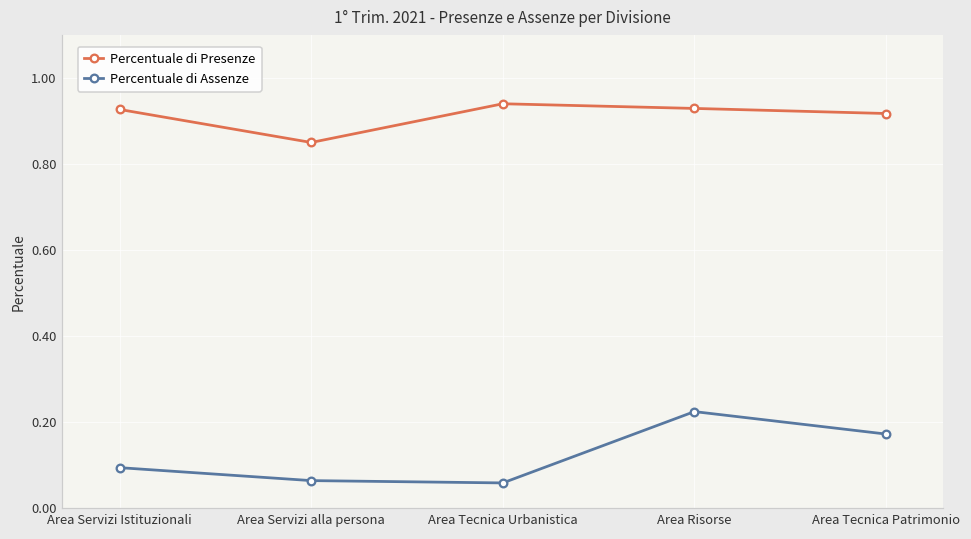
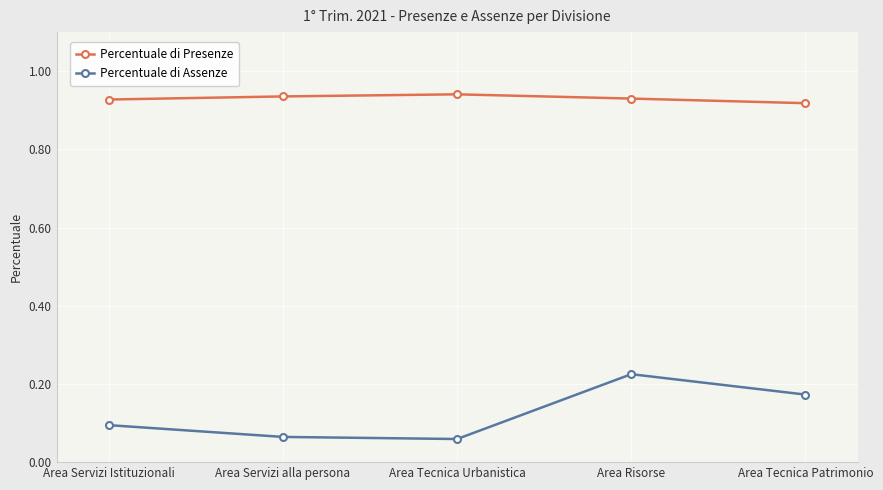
  {
    "Percentuale di Presenze": {
      "Area Servizi Istituzionali": 0.93,
-     "Area Servizi alla persona": 0.85,
+     "Area Servizi alla persona": 0.94,
      "Area Tecnica Urbanistica": 0.94,
      "Area Risorse": 0.93,
      "Area Tecnica Patrimonio": 0.92
    },
    "Percentuale di Assenze": {
      "Area Servizi Istituzionali": 0.09,
      "Area Servizi alla persona": 0.06,
      "Area Tecnica Urbanistica": 0.06,
      "Area Risorse": 0.23,
      "Area Tecnica Patrimonio": 0.17
    }
  }
